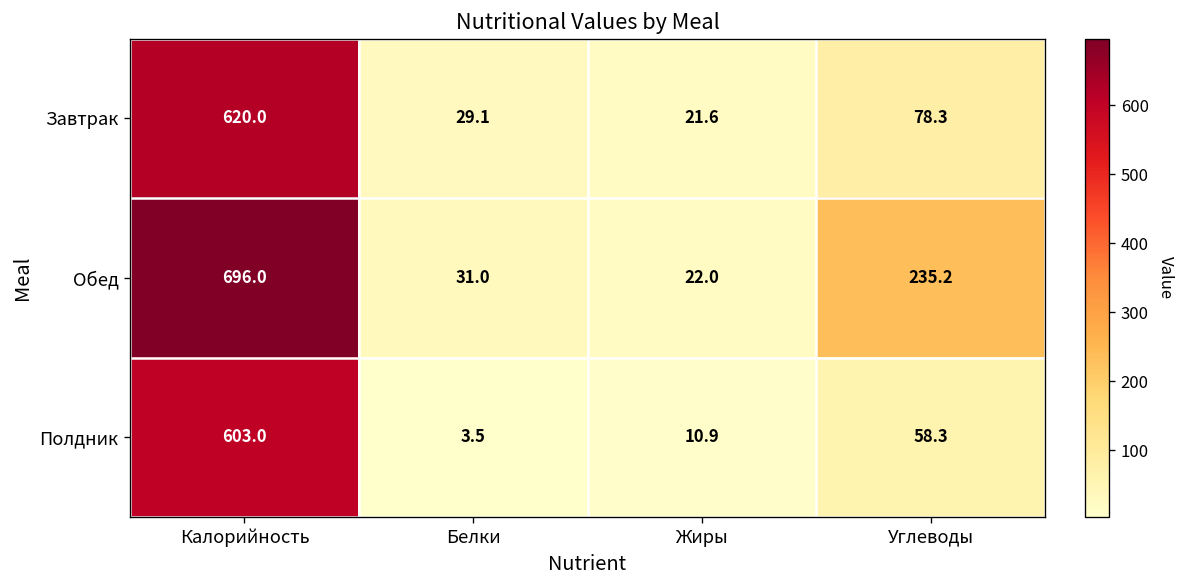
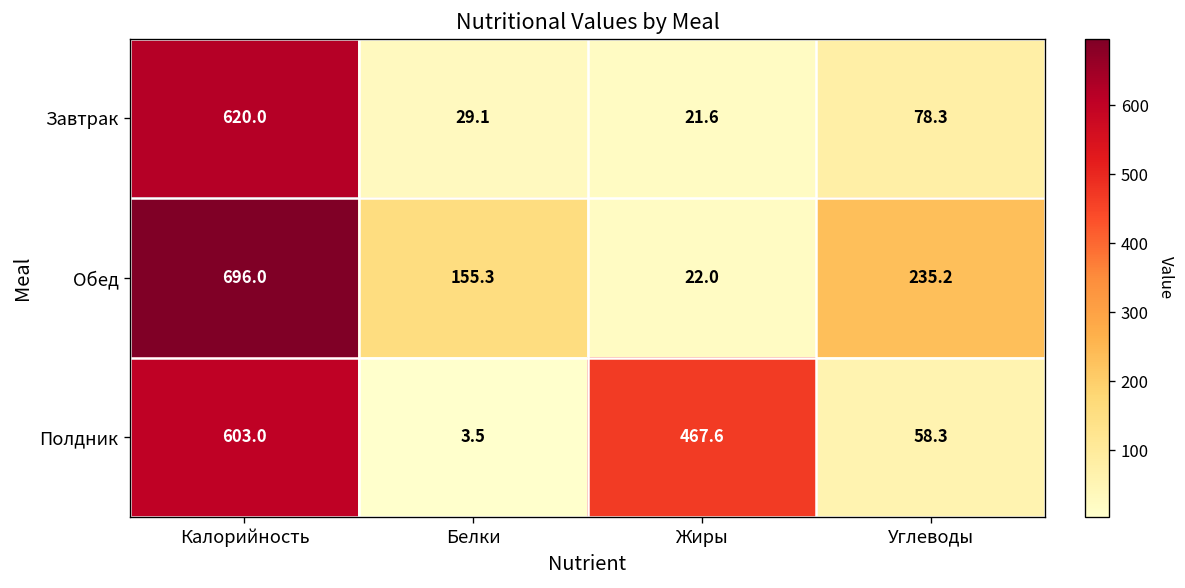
  {
    "Завтрак": {
      "Калорийность": 620.0,
      "Белки": 29.1,
      "Жиры": 21.6,
      "Углеводы": 78.3
    },
    "Обед": {
      "Калорийность": 696.0,
-     "Белки": 31.0,
+     "Белки": 155.3,
      "Жиры": 22.0,
      "Углеводы": 235.2
    },
    "Полдник": {
      "Калорийность": 603.0,
      "Белки": 3.5,
-     "Жиры": 10.9,
+     "Жиры": 467.6,
      "Углеводы": 58.3
    }
  }
